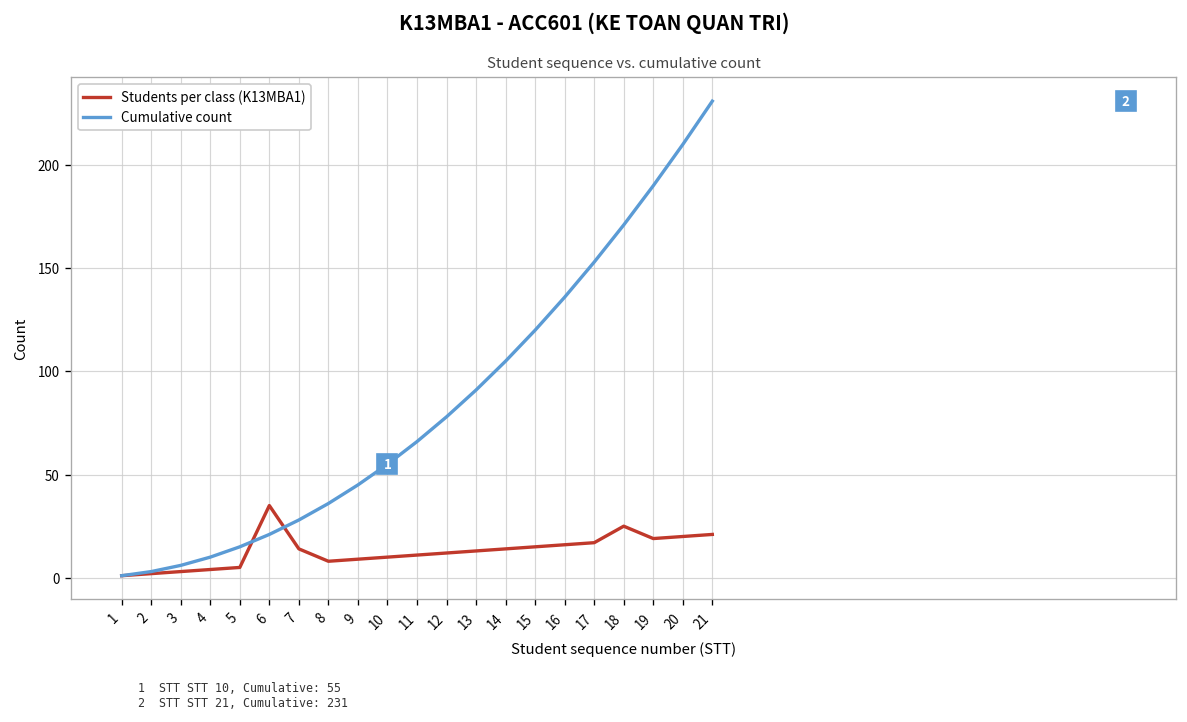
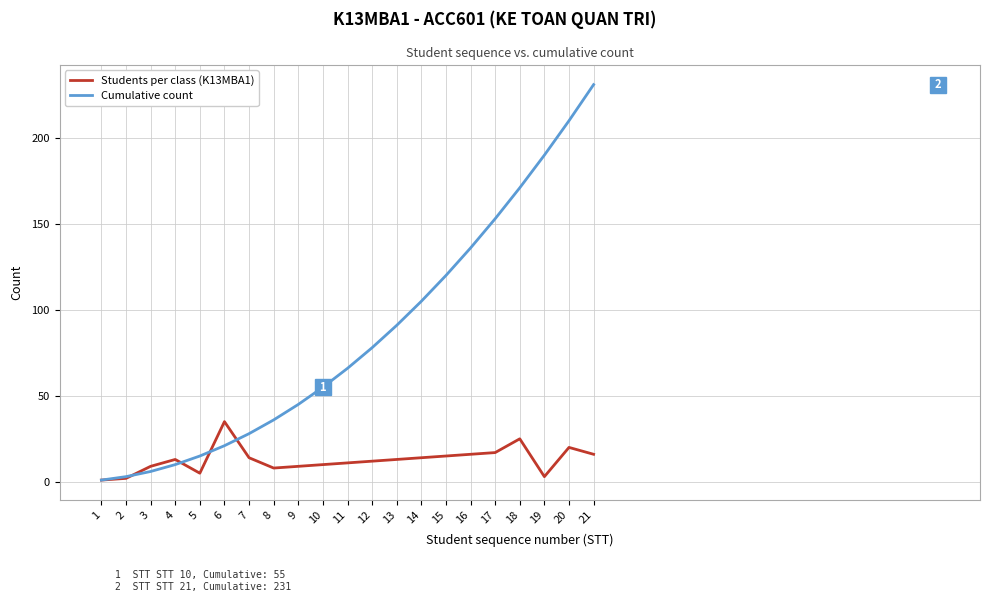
  {
    "Students per class (K13MBA1)": {
-     "3": 3,
-     "4": 4,
+     "3": 9,
+     "4": 13,
      "5": 5,
      "6": 35,
      "7": 14,
      "8": 8,
      "9": 9,
      "10": 10,
      "11": 11,
      "12": 12,
      "13": 13,
      "14": 14,
      "15": 15,
      "16": 16,
      "17": 17,
      "18": 25,
-     "19": 19,
+     "19": 3,
      "20": 20,
-     "21": 21
+     "21": 16
    }
  }
